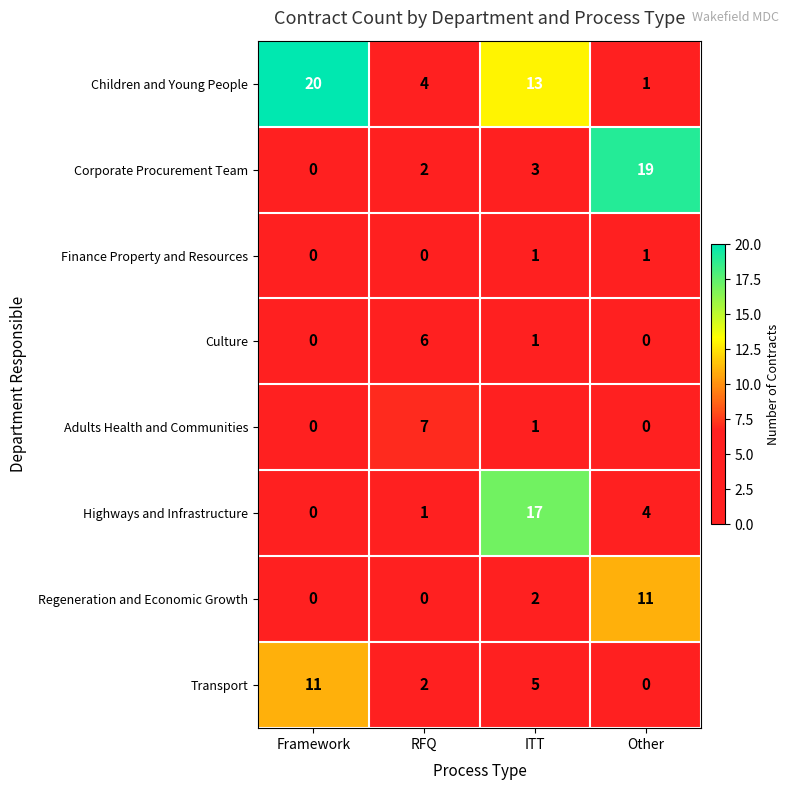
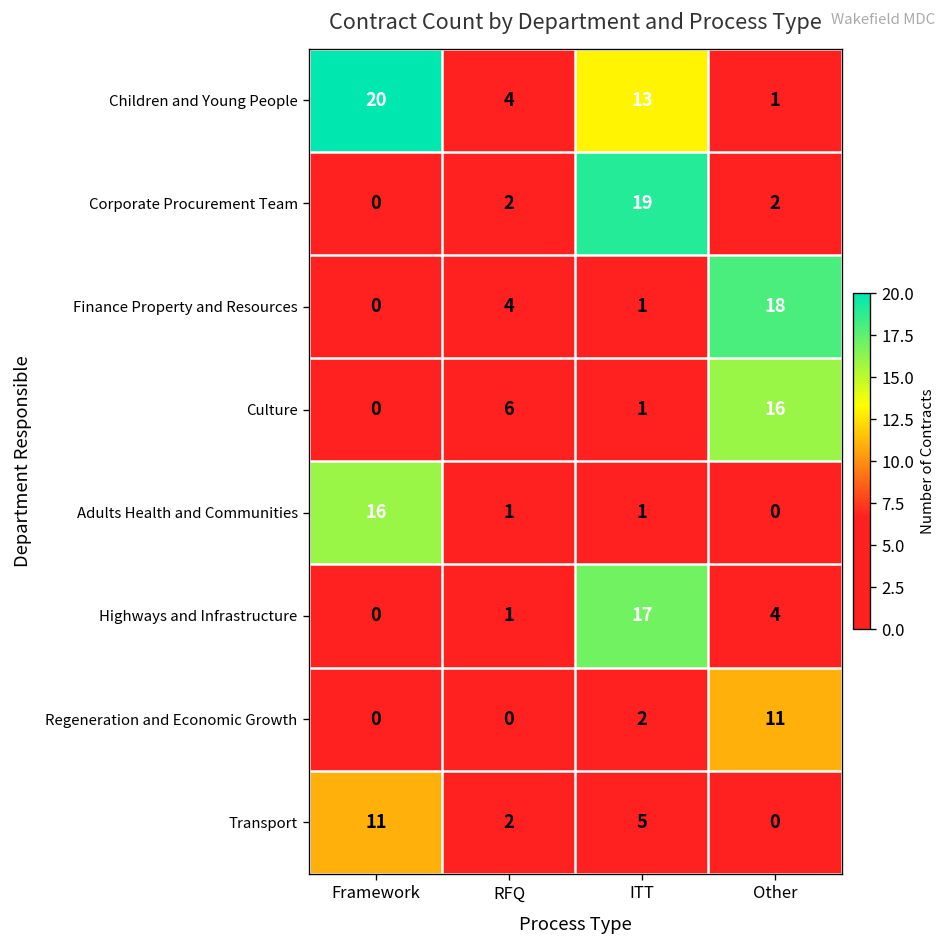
  {
    "Children and Young People": {
      "Framework": 20,
      "RFQ": 4,
      "ITT": 13,
      "Other": 1
    },
    "Corporate Procurement Team": {
      "Framework": 0,
      "RFQ": 2,
-     "ITT": 3,
-     "Other": 19
+     "ITT": 19,
+     "Other": 2
    },
    "Finance Property and Resources": {
      "Framework": 0,
-     "RFQ": 0,
+     "RFQ": 4,
      "ITT": 1,
-     "Other": 1
+     "Other": 18
    },
    "Culture": {
      "Framework": 0,
      "RFQ": 6,
      "ITT": 1,
-     "Other": 0
+     "Other": 16
    },
    "Adults Health and Communities": {
-     "Framework": 0,
-     "RFQ": 7,
+     "Framework": 16,
+     "RFQ": 1,
      "ITT": 1,
      "Other": 0
    },
    "Highways and Infrastructure": {
      "Framework": 0,
      "RFQ": 1,
      "ITT": 17,
      "Other": 4
    },
    "Regeneration and Economic Growth": {
      "Framework": 0,
      "RFQ": 0,
      "ITT": 2,
      "Other": 11
    },
    "Transport": {
      "Framework": 11,
      "RFQ": 2,
      "ITT": 5,
      "Other": 0
    }
  }
